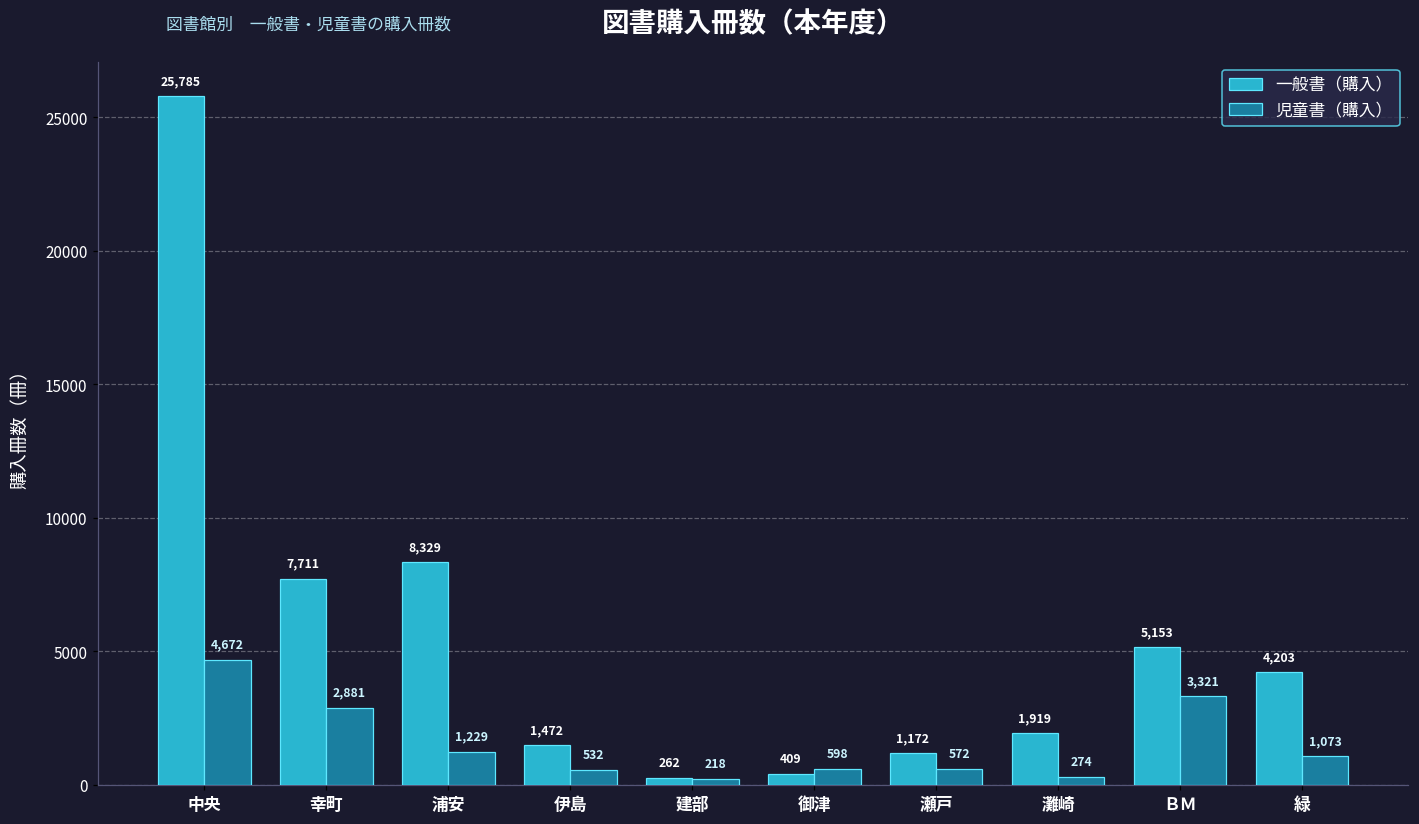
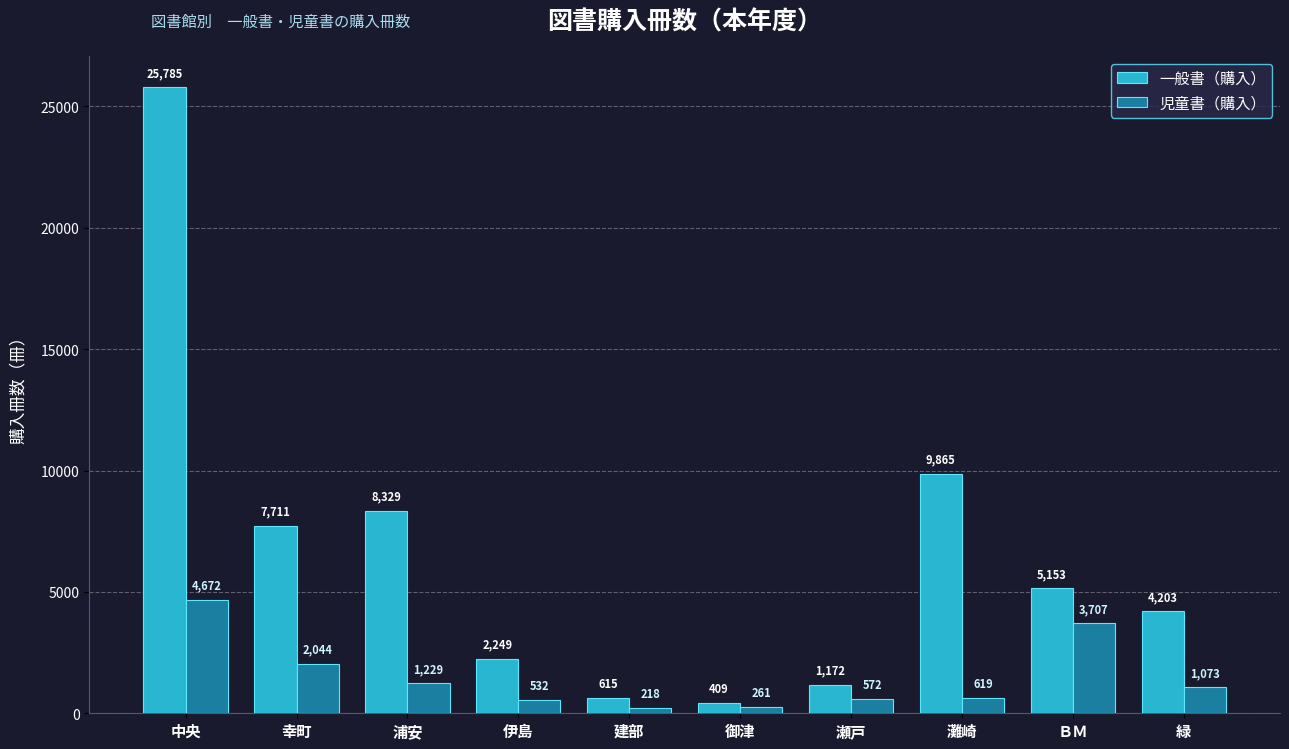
  {
    "一般書（購入）": {
      "中央": "25,785",
      "幸町": "7,711",
      "浦安": "8,329",
-     "伊島": "1,472",
-     "建部": "262",
+     "伊島": "2,249",
+     "建部": "615",
      "御津": "409",
      "瀬戸": "1,172",
-     "灘崎": "1,919",
+     "灘崎": "9,865",
      "ＢＭ": "5,153",
      "緑": "4,203"
    },
    "児童書（購入）": {
      "中央": "4,672",
-     "幸町": "2,881",
+     "幸町": "2,044",
      "浦安": "1,229",
      "伊島": "532",
      "建部": "218",
-     "御津": "598",
+     "御津": "261",
      "瀬戸": "572",
-     "灘崎": "274",
-     "ＢＭ": "3,321",
+     "灘崎": "619",
+     "ＢＭ": "3,707",
      "緑": "1,073"
    }
  }
